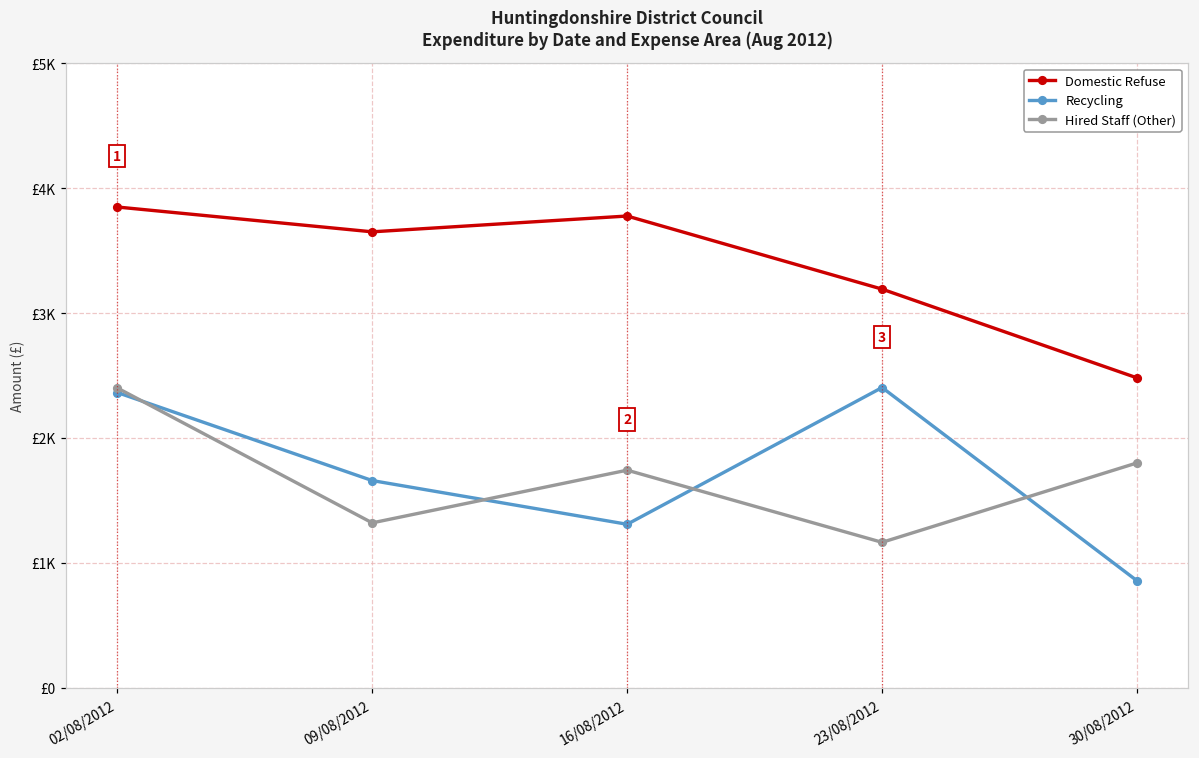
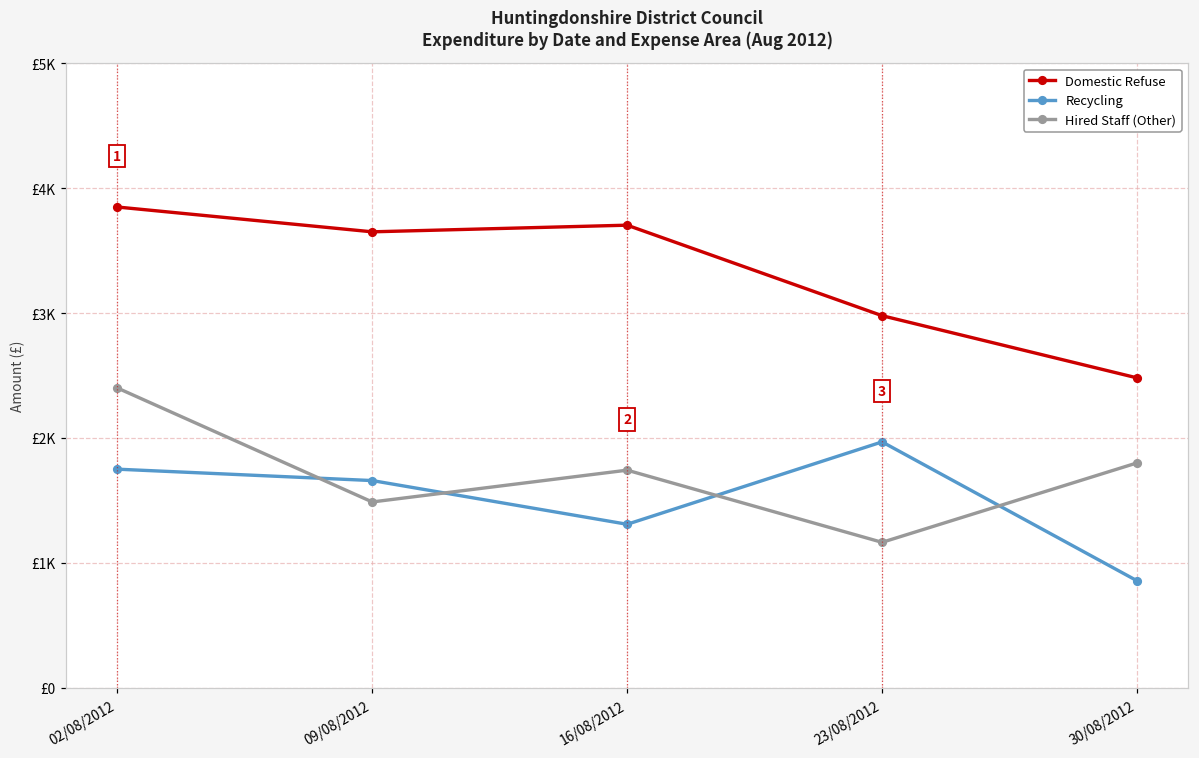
  {
    "Domestic Refuse": {
      "02/08/2012": "£3850",
      "09/08/2012": "£3650",
-     "16/08/2012": "£3780",
-     "23/08/2012": "£3190",
+     "16/08/2012": "£3700",
+     "23/08/2012": "£2980",
      "30/08/2012": "£2480"
    },
    "Recycling": {
-     "02/08/2012": "£2360",
+     "02/08/2012": "£1750",
      "09/08/2012": "£1660",
      "16/08/2012": "£1310",
-     "23/08/2012": "£2400",
+     "23/08/2012": "£1970",
      "30/08/2012": "£860"
    },
    "Hired Staff (Other)": {
      "02/08/2012": "£2400",
-     "09/08/2012": "£1320",
+     "09/08/2012": "£1490",
      "16/08/2012": "£1740",
      "23/08/2012": "£1160",
      "30/08/2012": "£1800"
    }
  }
